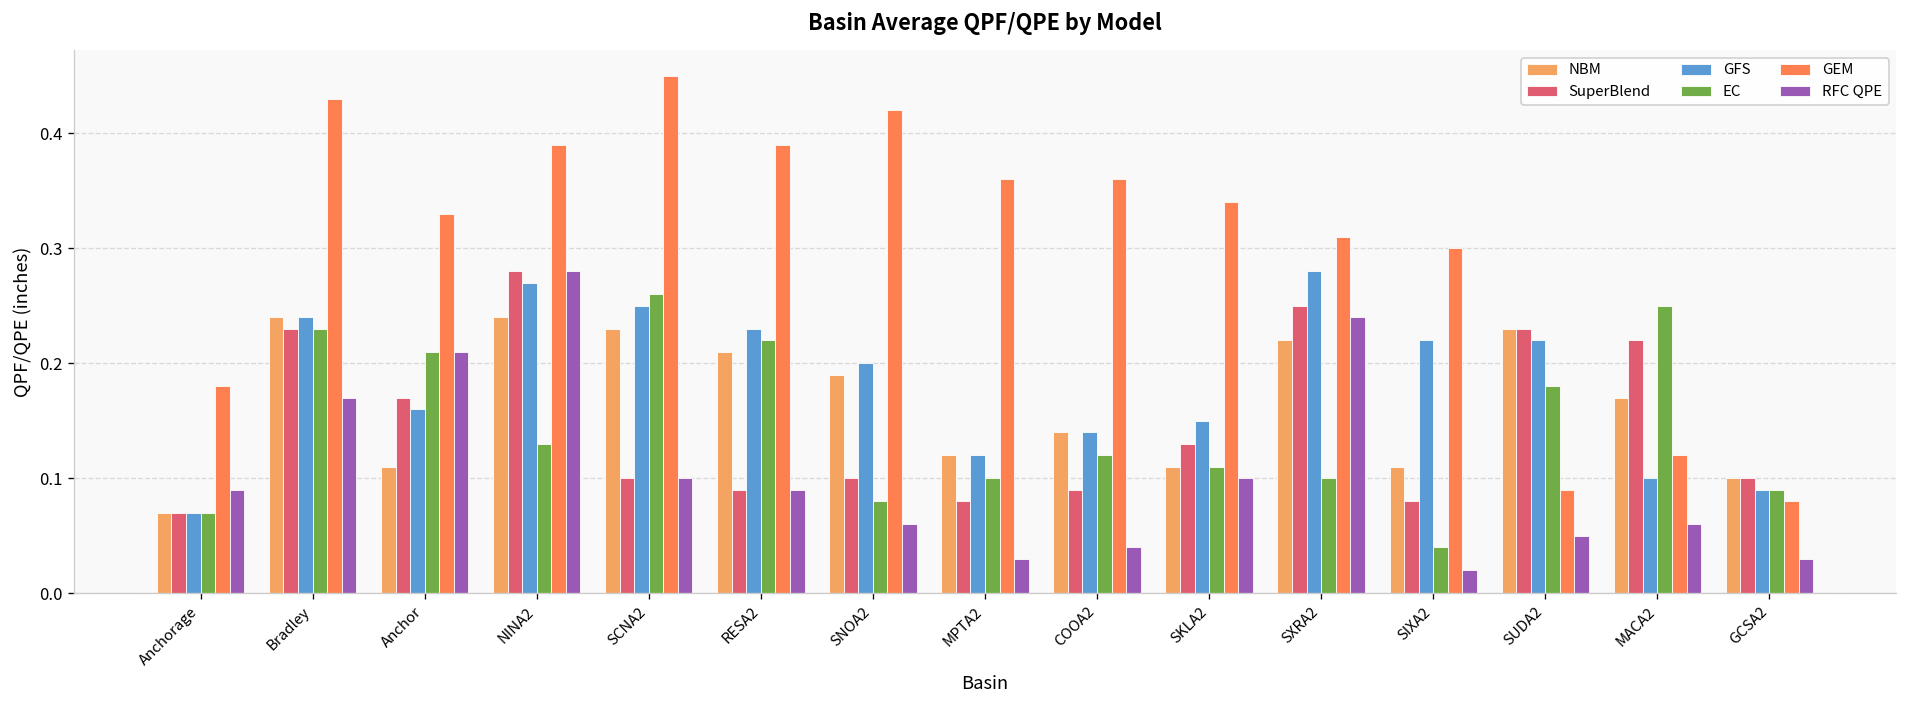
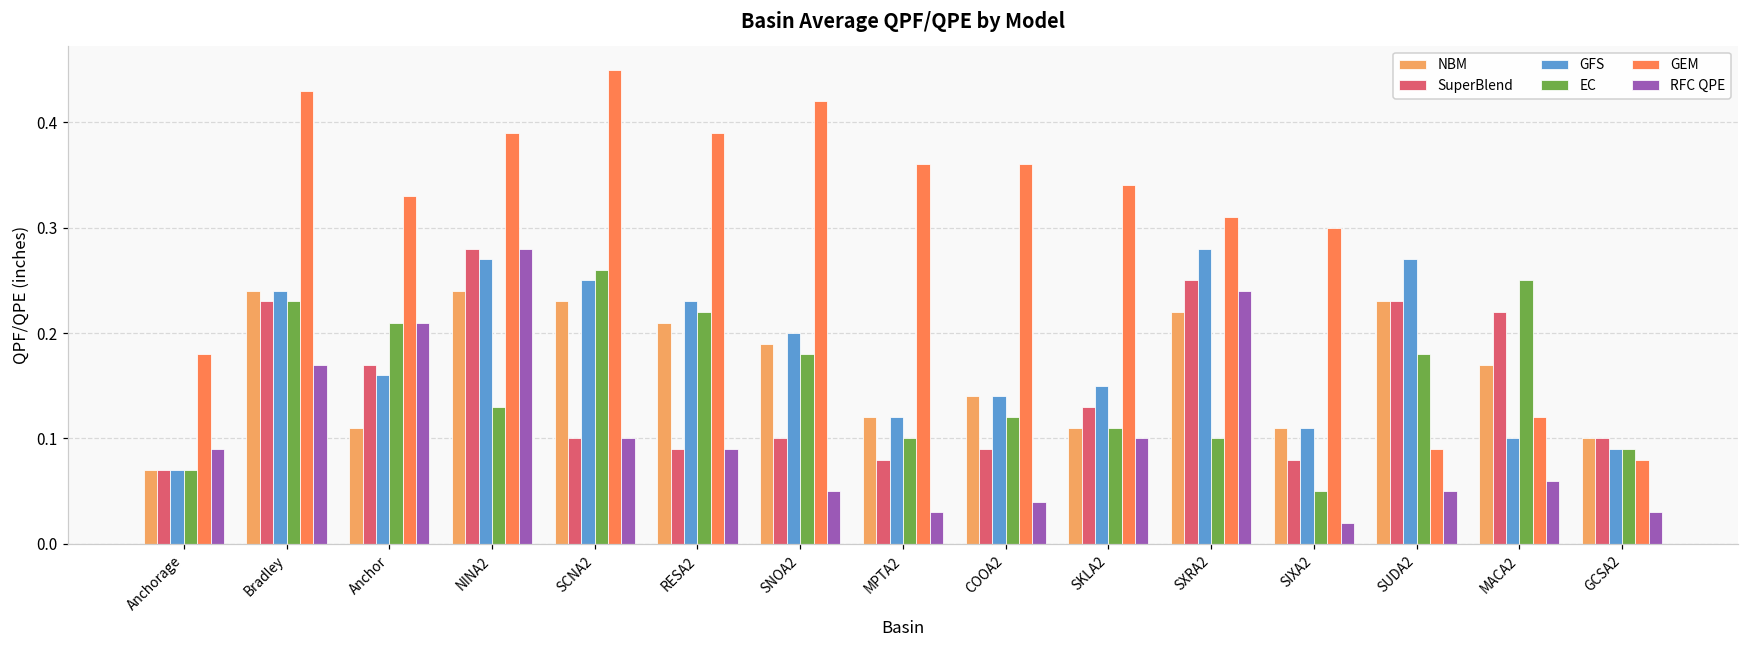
  {
    "GFS": {
      "Anchorage": 0.07,
      "Bradley": 0.24,
      "Anchor": 0.16,
      "NINA2": 0.27,
      "SCNA2": 0.25,
      "RESA2": 0.23,
      "SNOA2": 0.20,
      "MPTA2": 0.12,
      "COOA2": 0.14,
      "SKLA2": 0.15,
      "SXRA2": 0.28,
-     "SIXA2": 0.22,
-     "SUDA2": 0.22,
+     "SIXA2": 0.11,
+     "SUDA2": 0.27,
      "MACA2": 0.10,
      "GCSA2": 0.09
    },
    "EC": {
      "Anchorage": 0.07,
      "Bradley": 0.23,
      "Anchor": 0.21,
      "NINA2": 0.13,
      "SCNA2": 0.26,
      "RESA2": 0.22,
-     "SNOA2": 0.08,
+     "SNOA2": 0.18,
      "MPTA2": 0.10,
      "COOA2": 0.12,
      "SKLA2": 0.11,
      "SXRA2": 0.10,
-     "SIXA2": 0.04,
+     "SIXA2": 0.05,
      "SUDA2": 0.18,
      "MACA2": 0.25,
      "GCSA2": 0.09
    },
    "RFC QPE": {
      "Anchorage": 0.09,
      "Bradley": 0.17,
      "Anchor": 0.21,
      "NINA2": 0.28,
      "SCNA2": 0.10,
      "RESA2": 0.09,
-     "SNOA2": 0.06,
+     "SNOA2": 0.05,
      "MPTA2": 0.03,
      "COOA2": 0.04,
      "SKLA2": 0.10,
      "SXRA2": 0.24,
      "SIXA2": 0.02,
      "SUDA2": 0.05,
      "MACA2": 0.06,
      "GCSA2": 0.03
    }
  }
